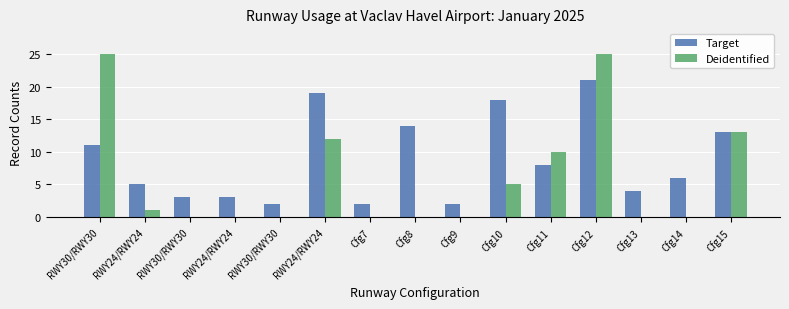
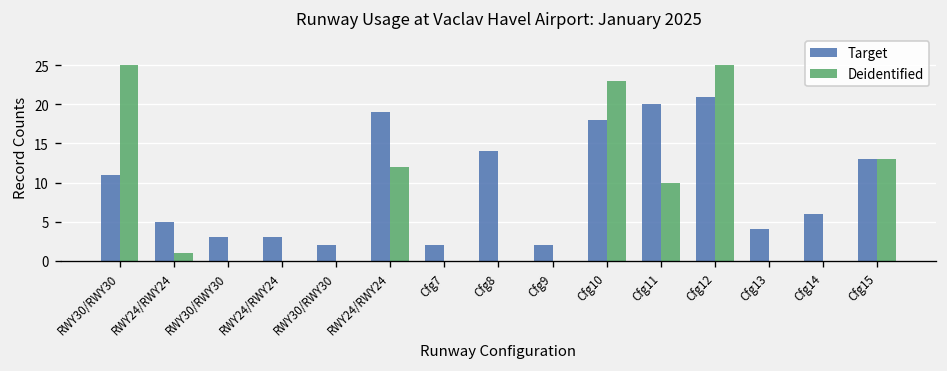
  {
    "Target": {
      "Cfg7": 2,
      "Cfg8": 14,
      "Cfg9": 2,
      "Cfg10": 18,
-     "Cfg11": 8,
+     "Cfg11": 20,
      "Cfg12": 21,
      "Cfg13": 4,
      "Cfg14": 6,
      "Cfg15": 13
    },
    "Deidentified": {
      "Cfg7": 0,
      "Cfg8": 0,
      "Cfg9": 0,
-     "Cfg10": 5,
+     "Cfg10": 23,
      "Cfg11": 10,
      "Cfg12": 25,
      "Cfg13": 0,
      "Cfg14": 0,
      "Cfg15": 13
    }
  }
